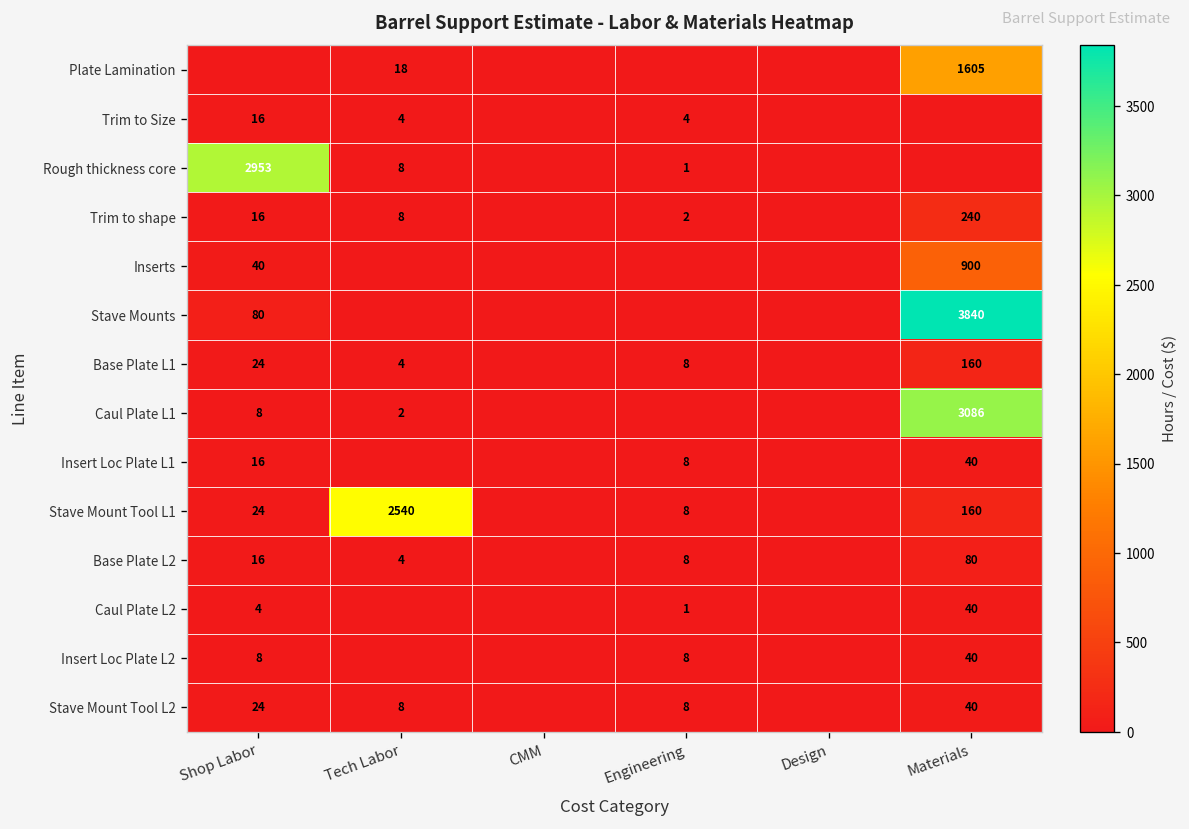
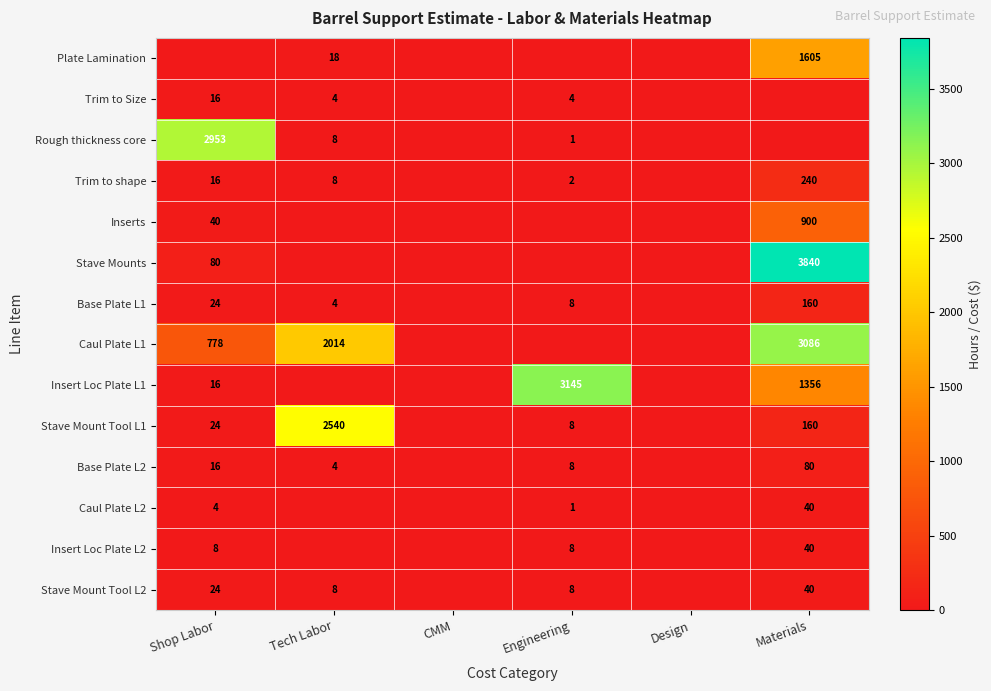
  {
    "Plate Lamination": {
      "Tech Labor": 18,
      "Materials": 1605
    },
    "Trim to Size": {
      "Shop Labor": 16,
      "Tech Labor": 4,
      "Engineering": 4
    },
    "Rough thickness core": {
      "Shop Labor": 2953,
      "Tech Labor": 8,
      "Engineering": 1
    },
    "Trim to shape": {
      "Shop Labor": 16,
      "Tech Labor": 8,
      "Engineering": 2,
      "Materials": 240
    },
    "Inserts": {
      "Shop Labor": 40,
      "Materials": 900
    },
    "Stave Mounts": {
      "Shop Labor": 80,
      "Materials": 3840
    },
    "Base Plate L1": {
      "Shop Labor": 24,
      "Tech Labor": 4,
      "Engineering": 8,
      "Materials": 160
    },
    "Caul Plate L1": {
-     "Shop Labor": 8,
-     "Tech Labor": 2,
+     "Shop Labor": 778,
+     "Tech Labor": 2014,
      "Materials": 3086
    },
    "Insert Loc Plate L1": {
      "Shop Labor": 16,
-     "Engineering": 8,
-     "Materials": 40
+     "Engineering": 3145,
+     "Materials": 1356
    },
    "Stave Mount Tool L1": {
      "Shop Labor": 24,
      "Tech Labor": 2540,
      "Engineering": 8,
      "Materials": 160
    },
    "Base Plate L2": {
      "Shop Labor": 16,
      "Tech Labor": 4,
      "Engineering": 8,
      "Materials": 80
    },
    "Caul Plate L2": {
      "Shop Labor": 4,
      "Engineering": 1,
      "Materials": 40
    },
    "Insert Loc Plate L2": {
      "Shop Labor": 8,
      "Engineering": 8,
      "Materials": 40
    },
    "Stave Mount Tool L2": {
      "Shop Labor": 24,
      "Tech Labor": 8,
      "Engineering": 8,
      "Materials": 40
    }
  }
